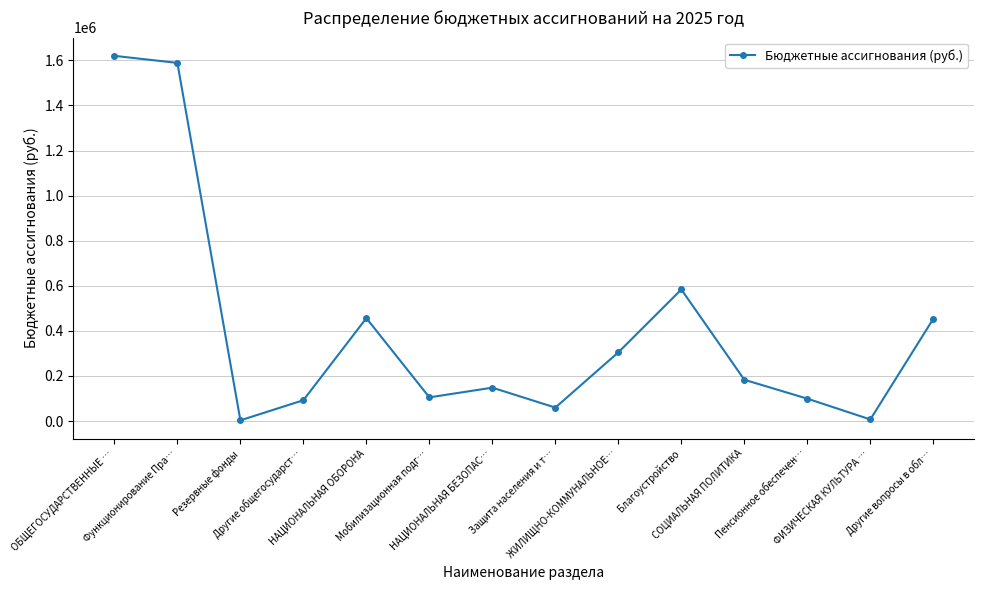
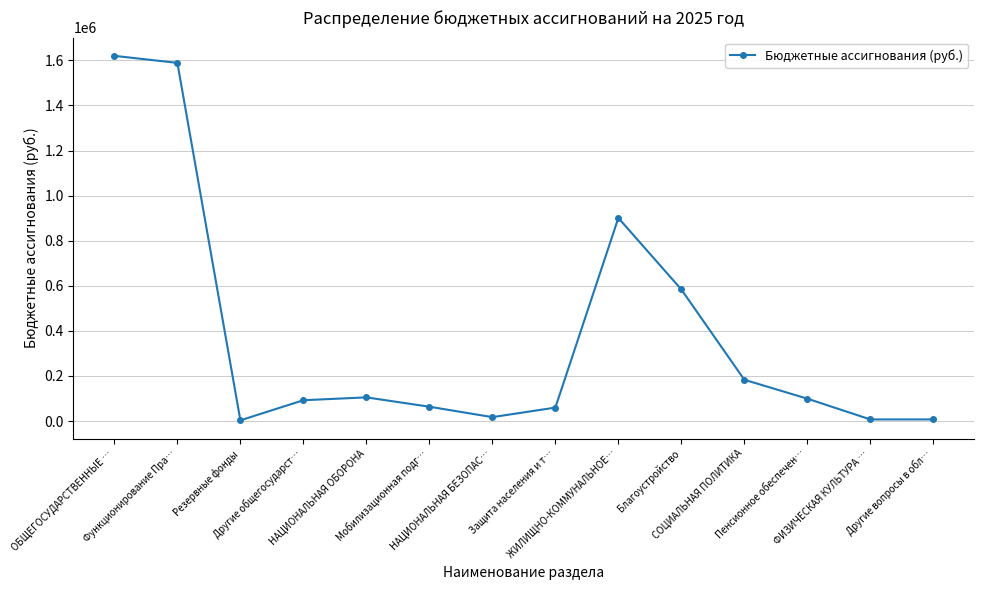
  {
    "ОБЩЕГОСУДАРСТВЕННЫЕ …": 1620000,
    "Функционирование Пра…": 1590000,
    "Резервные фонды": 0,
    "Другие общегосударст…": 90000,
-   "НАЦИОНАЛЬНАЯ ОБОРОНА": 460000,
-   "Мобилизационная подг…": 100000,
-   "НАЦИОНАЛЬНАЯ БЕЗОПАС…": 150000,
+   "НАЦИОНАЛЬНАЯ ОБОРОНА": 100000,
+   "Мобилизационная подг…": 60000,
+   "НАЦИОНАЛЬНАЯ БЕЗОПАС…": 20000,
    "Защита населения и т…": 60000,
-   "ЖИЛИЩНО-КОММУНАЛЬНОЕ…": 300000,
+   "ЖИЛИЩНО-КОММУНАЛЬНОЕ…": 900000,
    "Благоустройство": 580000,
    "СОЦИАЛЬНАЯ ПОЛИТИКА": 180000,
    "Пенсионное обеспечен…": 100000,
    "ФИЗИЧЕСКАЯ КУЛЬТУРА …": 10000,
-   "Другие вопросы в обл…": 450000
+   "Другие вопросы в обл…": 10000
  }
